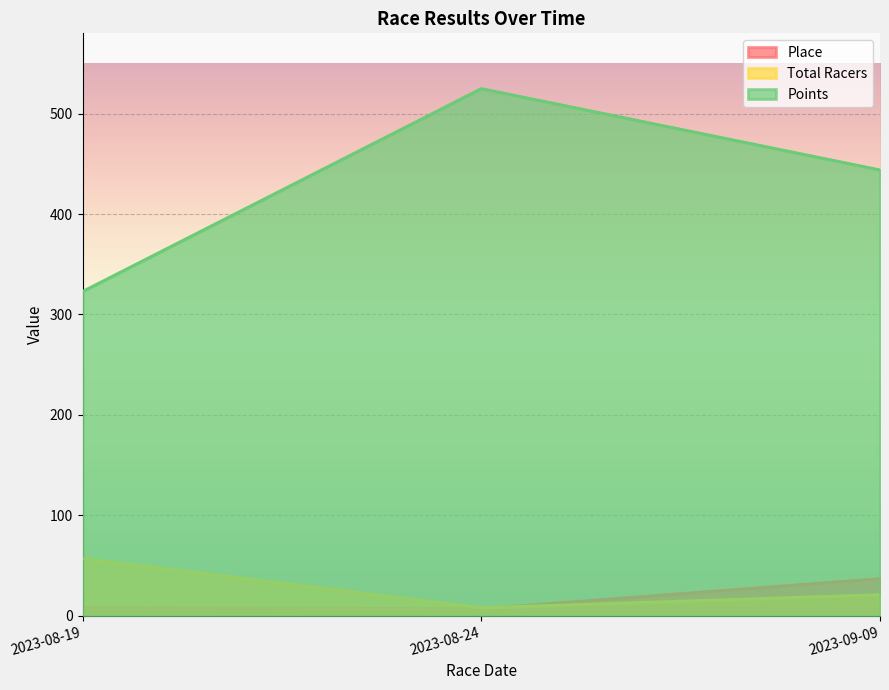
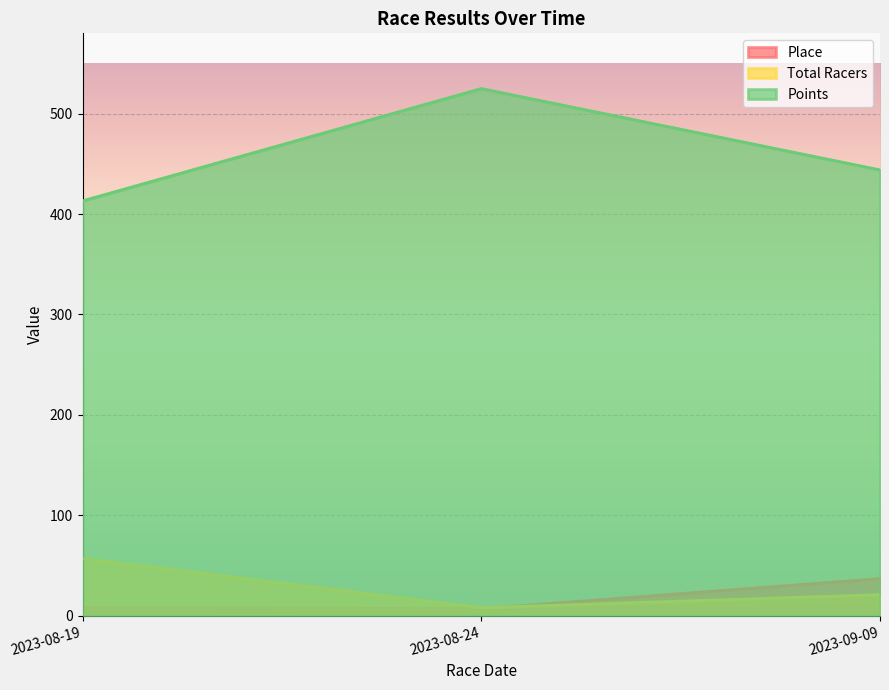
  {
    "Place": {
      "2023-08-19": 8,
      "2023-09-09": 37
    },
    "Total Racers": {
      "2023-08-19": 57,
      "2023-09-09": 21
    },
    "Points": {
-     "2023-08-19": 323,
+     "2023-08-19": 413,
      "2023-08-24": 525,
      "2023-09-09": 444
    }
  }
